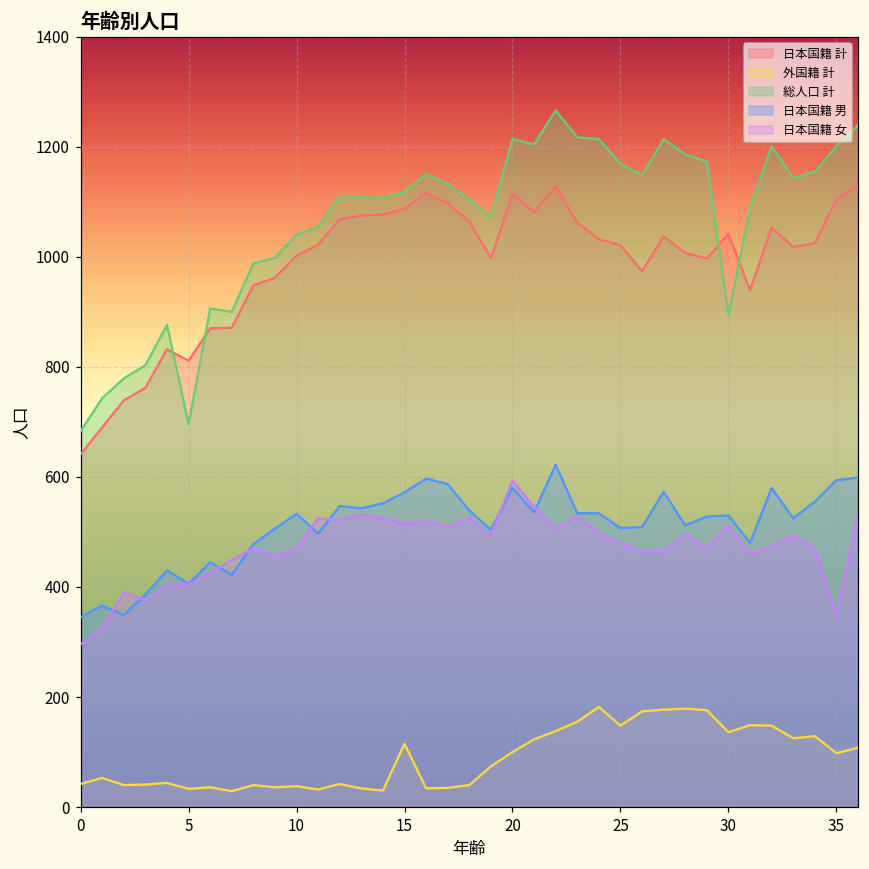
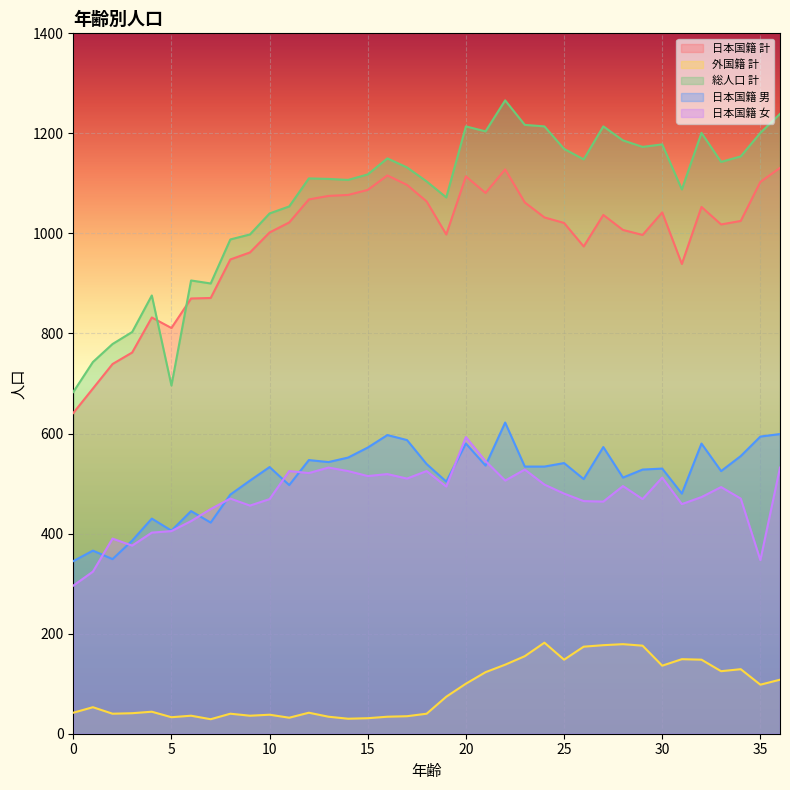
  {
    "日本国籍 計": {
      "0": 640,
      "5": 810,
      "10": 1000,
      "15": 1090,
      "20": 1110,
      "25": 1020,
      "30": 1040,
      "35": 1100
    },
    "外国籍 計": {
      "0": 40,
      "5": 30,
      "10": 40,
-     "15": 120,
+     "15": 30,
      "20": 100,
      "25": 150,
      "30": 140,
      "35": 100
    },
    "総人口 計": {
      "0": 680,
      "5": 700,
      "10": 1040,
      "15": 1120,
      "20": 1210,
      "25": 1170,
-     "30": 900,
+     "30": 1180,
      "35": 1200
    },
    "日本国籍 男": {
      "0": 350,
      "10": 530,
      "15": 570,
      "20": 580,
-     "25": 510,
+     "25": 540,
      "30": 530,
      "35": 590
    },
    "日本国籍 女": {
      "0": 300,
      "10": 470,
      "15": 520,
      "20": 590,
      "25": 480,
      "30": 510,
      "35": 350
    }
  }
